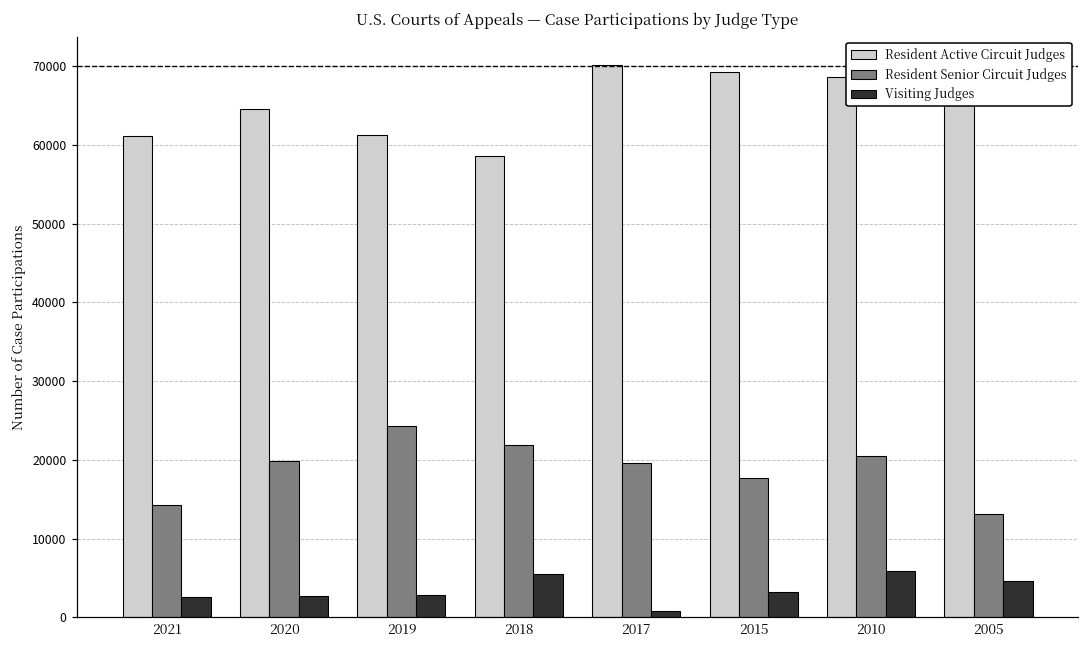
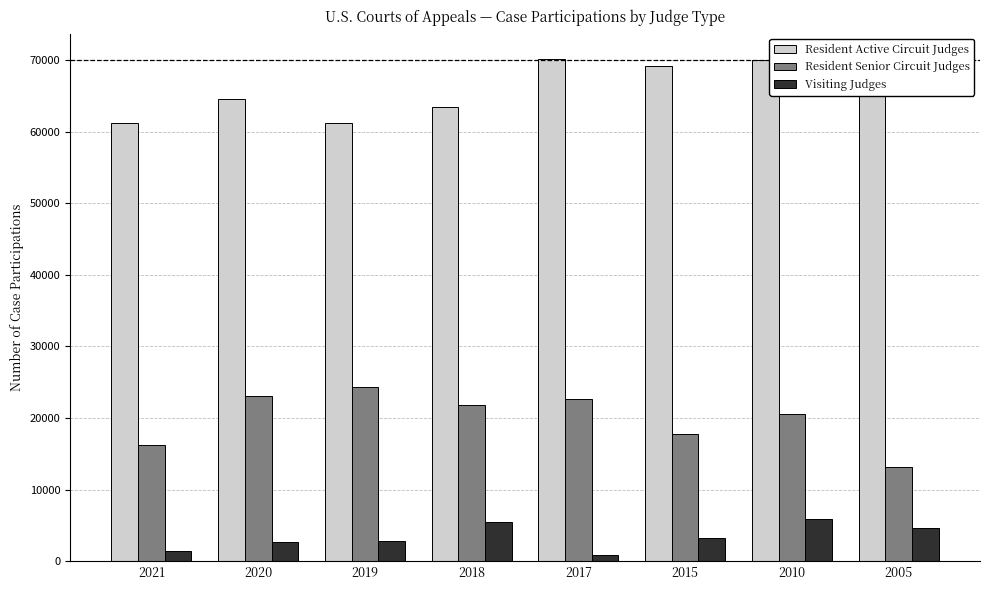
  {
    "Resident Active Circuit Judges": {
      "2021": 61000,
      "2020": 65000,
      "2019": 61000,
-     "2018": 59000,
+     "2018": 63000,
      "2017": 70000,
      "2015": 69000,
-     "2010": 69000
+     "2010": 70000
    },
    "Resident Senior Circuit Judges": {
-     "2021": 14000,
-     "2020": 20000,
+     "2021": 16000,
+     "2020": 23000,
      "2019": 24000,
      "2018": 22000,
-     "2017": 20000,
+     "2017": 23000,
      "2015": 18000,
      "2010": 21000,
      "2005": 13000
    },
    "Visiting Judges": {
-     "2021": 3000,
+     "2021": 1000,
      "2020": 3000,
      "2019": 3000,
      "2018": 5000,
      "2017": 1000,
      "2015": 3000,
      "2010": 6000,
      "2005": 5000
    }
  }
